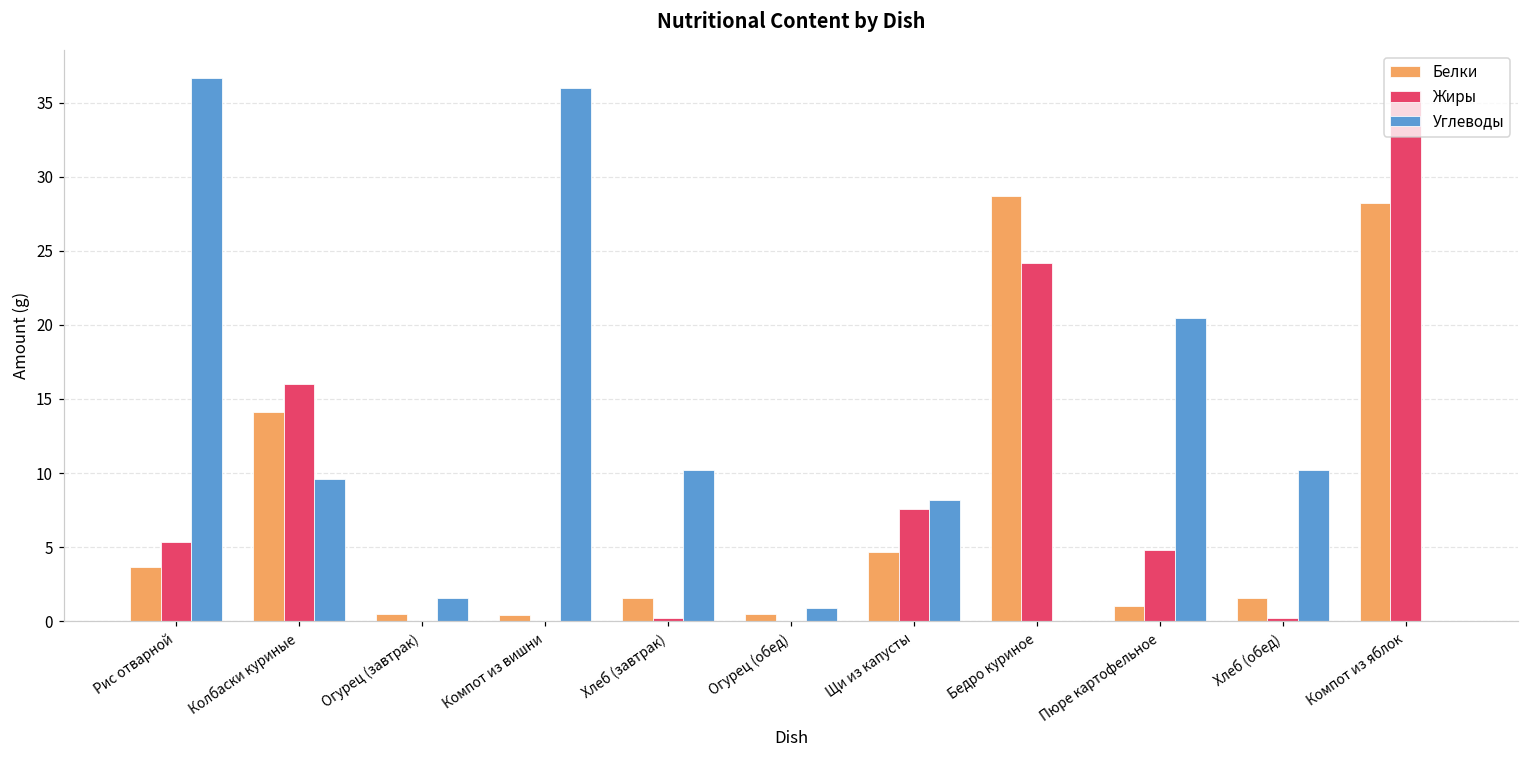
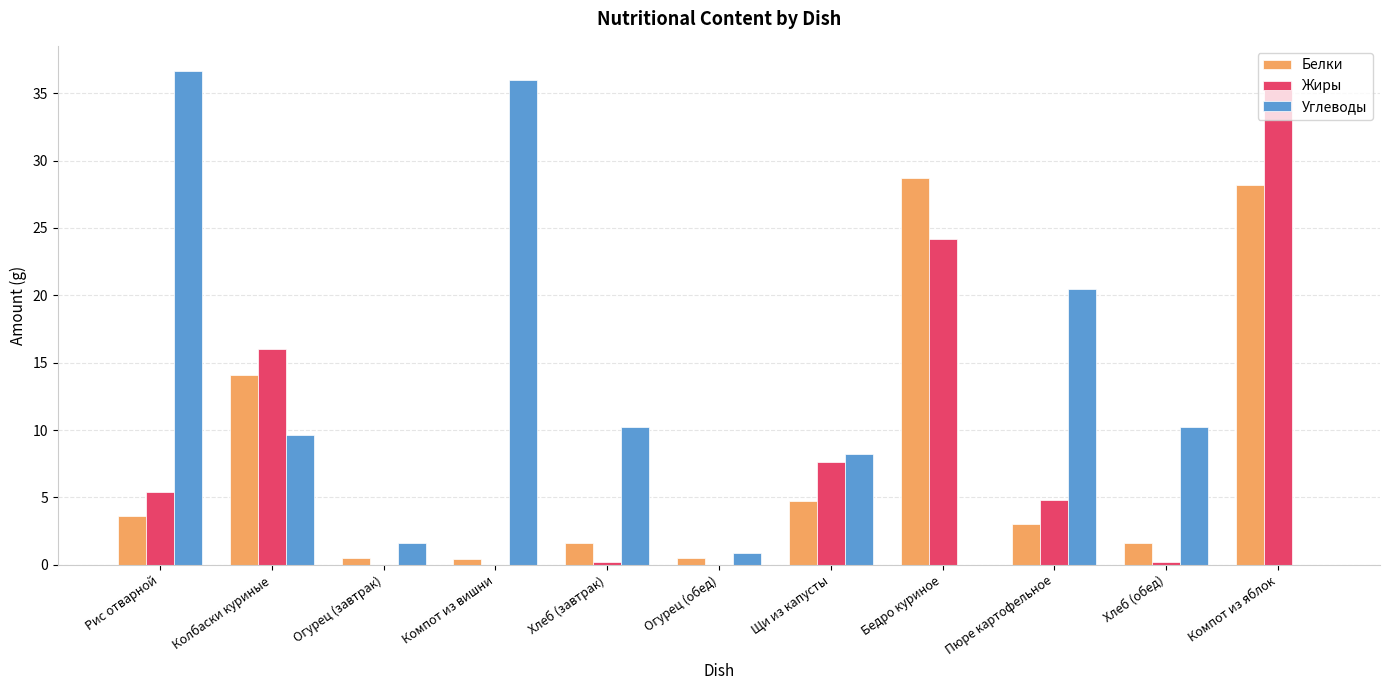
  {
    "Белки": {
      "Рис отварной": 3.7,
      "Колбаски куриные": 14.1,
      "Огурец (завтрак)": 0.5,
      "Компот из вишни": 0.4,
      "Хлеб (завтрак)": 1.6,
      "Огурец (обед)": 0.5,
      "Щи из капусты": 4.7,
      "Бедро куриное": 28.7,
-     "Пюре картофельное": 1.0,
+     "Пюре картофельное": 3.1,
      "Хлеб (обед)": 1.6,
      "Компот из яблок": 28.2
    },
    "Жиры": {
      "Рис отварной": 5.4,
      "Колбаски куриные": 16.0,
      "Компот из вишни": 0.0,
      "Хлеб (завтрак)": 0.2,
      "Щи из капусты": 7.6,
      "Бедро куриное": 24.2,
      "Пюре картофельное": 4.8,
      "Хлеб (обед)": 0.2
    },
    "Углеводы": {
      "Рис отварной": 36.7,
      "Колбаски куриные": 9.6,
      "Огурец (завтрак)": 1.6,
      "Компот из вишни": 36.0,
      "Хлеб (завтрак)": 10.2,
      "Огурец (обед)": 0.9,
      "Щи из капусты": 8.2,
      "Бедро куриное": 0.0,
      "Пюре картофельное": 20.4,
      "Хлеб (обед)": 10.2,
      "Компот из яблок": 0.0
    }
  }
